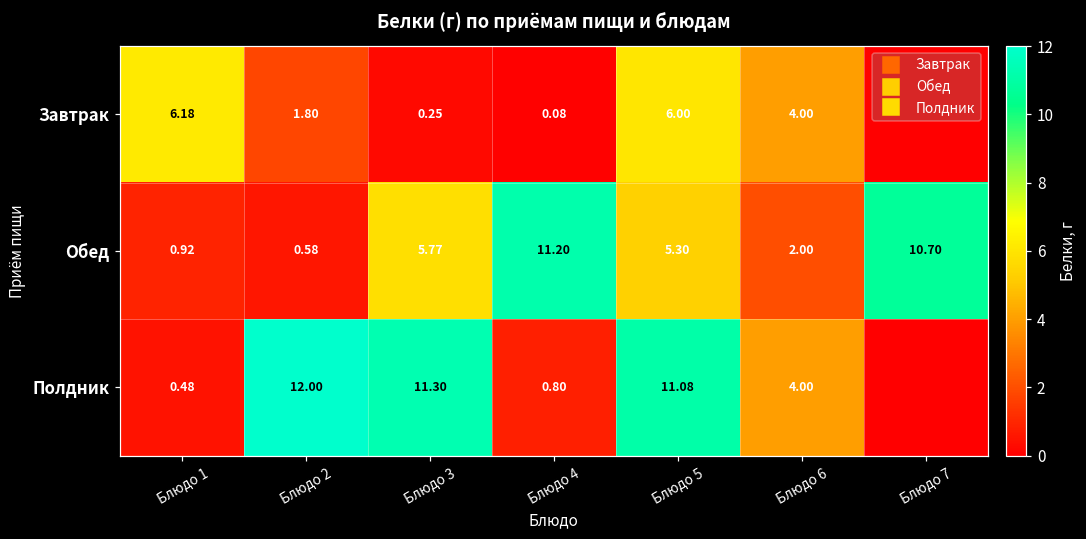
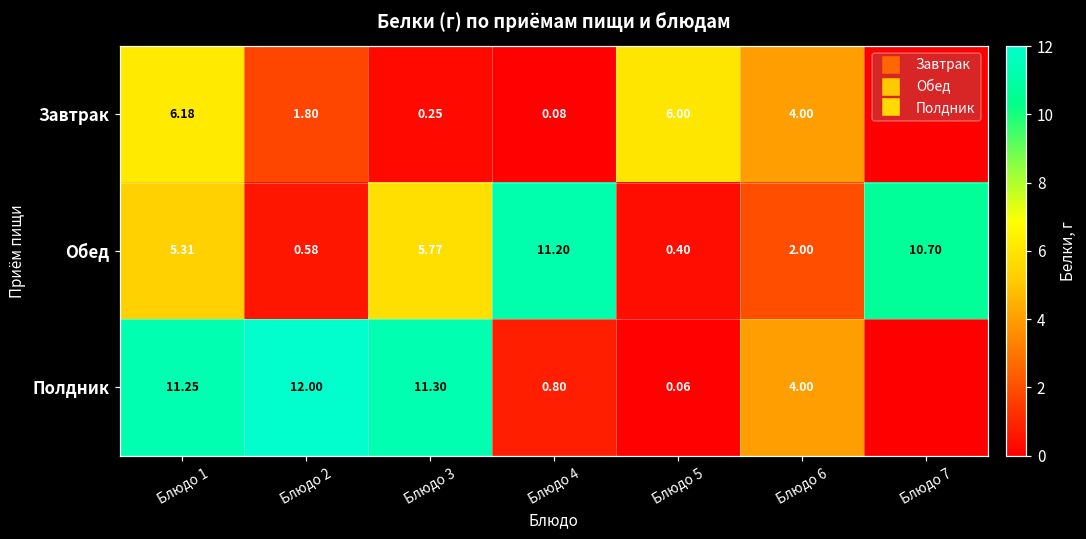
  {
    "Завтрак": {
      "Блюдо 1": 6.18,
      "Блюдо 2": 1.80,
      "Блюдо 3": 0.25,
      "Блюдо 4": 0.08,
      "Блюдо 5": 6.00,
      "Блюдо 6": 4.00
    },
    "Обед": {
-     "Блюдо 1": 0.92,
+     "Блюдо 1": 5.31,
      "Блюдо 2": 0.58,
      "Блюдо 3": 5.77,
      "Блюдо 4": 11.20,
-     "Блюдо 5": 5.30,
+     "Блюдо 5": 0.40,
      "Блюдо 6": 2.00,
      "Блюдо 7": 10.70
    },
    "Полдник": {
-     "Блюдо 1": 0.48,
+     "Блюдо 1": 11.25,
      "Блюдо 2": 12.00,
      "Блюдо 3": 11.30,
      "Блюдо 4": 0.80,
-     "Блюдо 5": 11.08,
+     "Блюдо 5": 0.06,
      "Блюдо 6": 4.00
    }
  }
